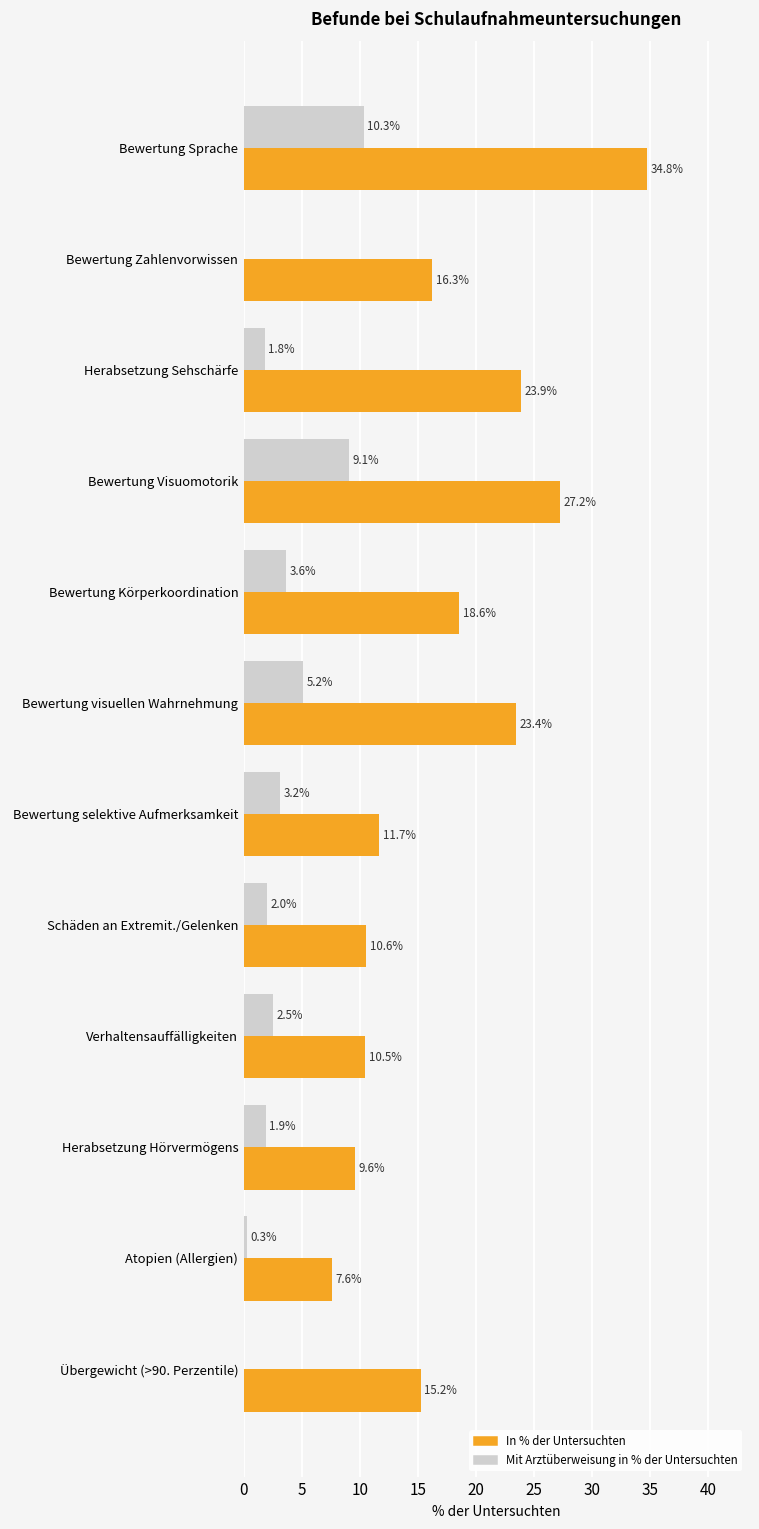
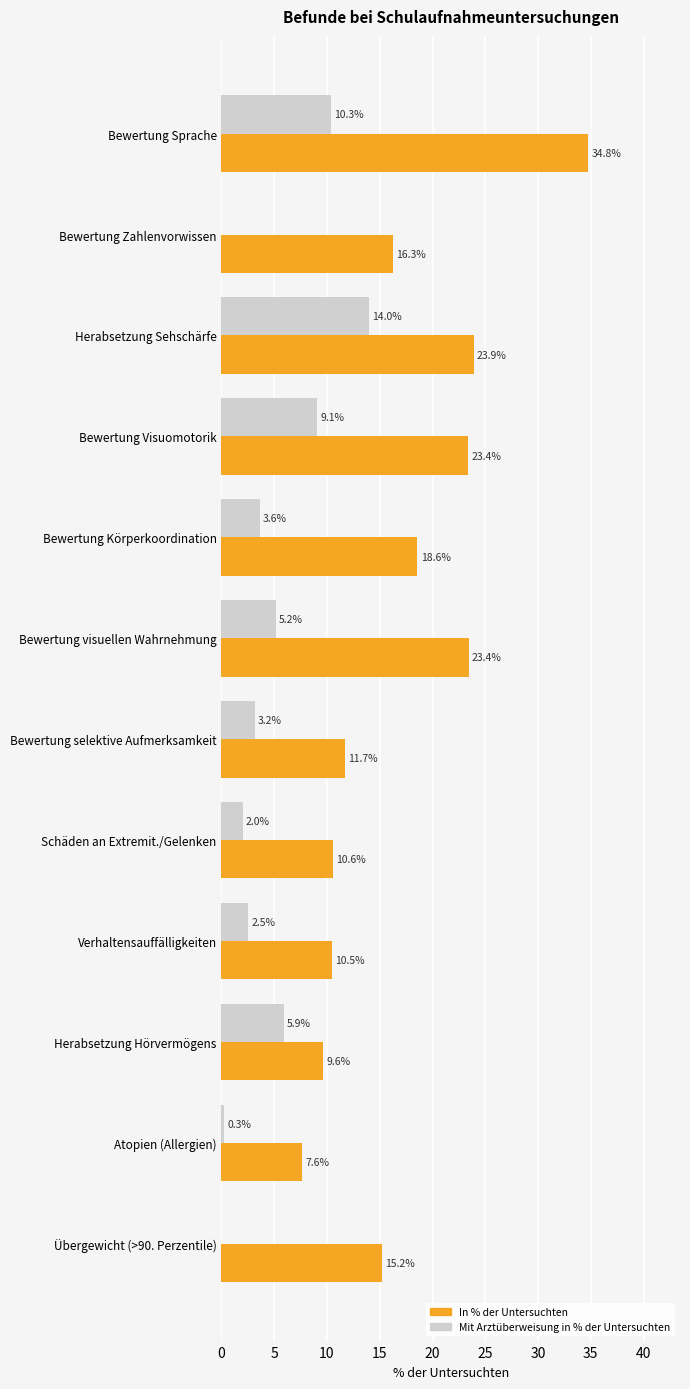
  {
    "In % der Untersuchten": {
      "Bewertung Sprache": "34.8%",
      "Bewertung Zahlenvorwissen": "16.3%",
      "Herabsetzung Sehschärfe": "23.9%",
-     "Bewertung Visuomotorik": "27.2%",
+     "Bewertung Visuomotorik": "23.4%",
      "Bewertung Körperkoordination": "18.6%",
      "Bewertung visuellen Wahrnehmung": "23.4%",
      "Bewertung selektive Aufmerksamkeit": "11.7%",
      "Schäden an Extremit./Gelenken": "10.6%",
      "Verhaltensauffälligkeiten": "10.5%",
      "Herabsetzung Hörvermögens": "9.6%",
      "Atopien (Allergien)": "7.6%",
      "Übergewicht (>90. Perzentile)": "15.2%"
    },
    "Mit Arztüberweisung in % der Untersuchten": {
      "Bewertung Sprache": "10.3%",
-     "Herabsetzung Sehschärfe": "1.8%",
+     "Herabsetzung Sehschärfe": "14.0%",
      "Bewertung Visuomotorik": "9.1%",
      "Bewertung Körperkoordination": "3.6%",
      "Bewertung visuellen Wahrnehmung": "5.2%",
      "Bewertung selektive Aufmerksamkeit": "3.2%",
      "Schäden an Extremit./Gelenken": "2.0%",
      "Verhaltensauffälligkeiten": "2.5%",
-     "Herabsetzung Hörvermögens": "1.9%",
+     "Herabsetzung Hörvermögens": "5.9%",
      "Atopien (Allergien)": "0.3%"
    }
  }
